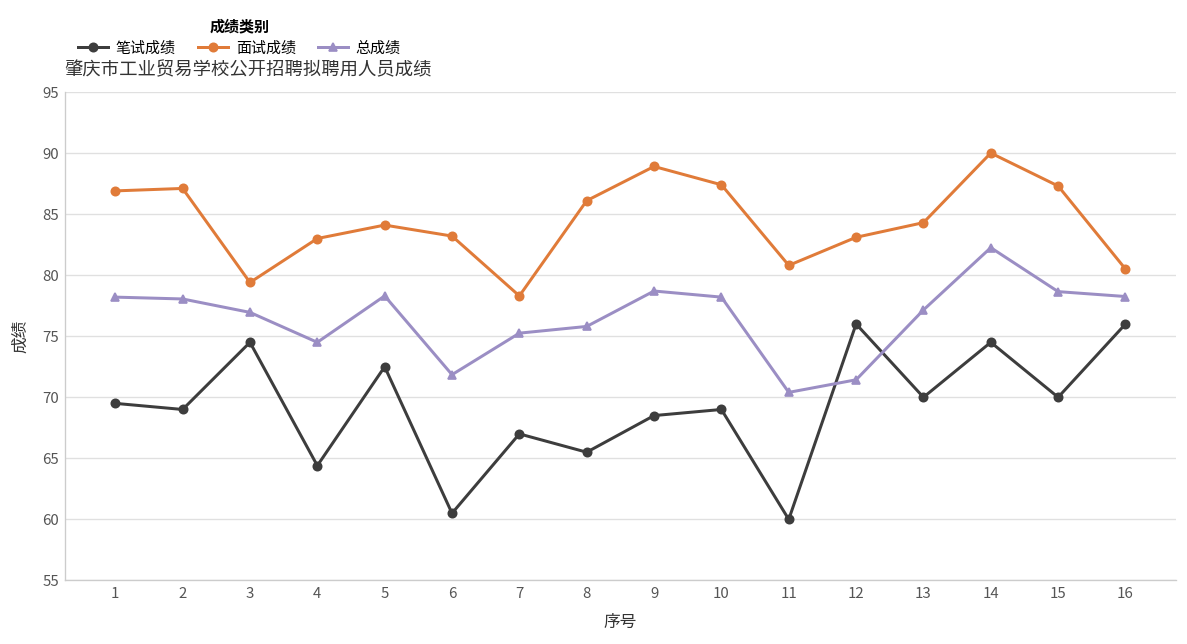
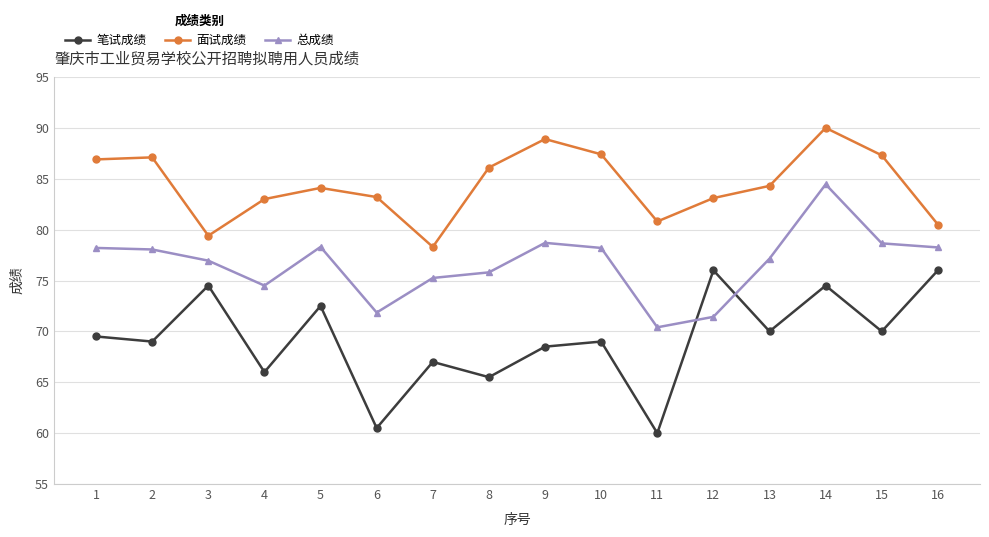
  {
    "笔试成绩": {
      "1": 69.5,
      "2": 69.0,
      "3": 74.5,
-     "4": 64.4,
+     "4": 66.0,
      "5": 72.5,
      "6": 60.5,
      "7": 67.0,
      "8": 65.5,
      "9": 68.5,
      "10": 69.0,
      "11": 60.0,
      "12": 76.0,
      "13": 70.0,
      "14": 74.5,
      "15": 70.0,
      "16": 76.0
    },
    "面试成绩": {
      "1": 86.9,
      "2": 87.1,
      "3": 79.4,
      "4": 83.0,
      "5": 84.1,
      "6": 83.2,
      "7": 78.3,
      "8": 86.1,
      "9": 88.9,
      "10": 87.4,
      "11": 80.8,
      "12": 83.1,
      "13": 84.3,
      "14": 90.0,
      "15": 87.3,
      "16": 80.5
    },
    "总成绩": {
      "1": 78.2,
      "2": 78.1,
      "3": 77.0,
      "4": 74.5,
      "5": 78.3,
      "6": 71.9,
      "7": 75.3,
      "8": 75.8,
      "9": 78.7,
      "10": 78.2,
      "11": 70.4,
      "12": 71.4,
      "13": 77.2,
-     "14": 82.3,
+     "14": 84.5,
      "15": 78.7,
      "16": 78.3
    }
  }
